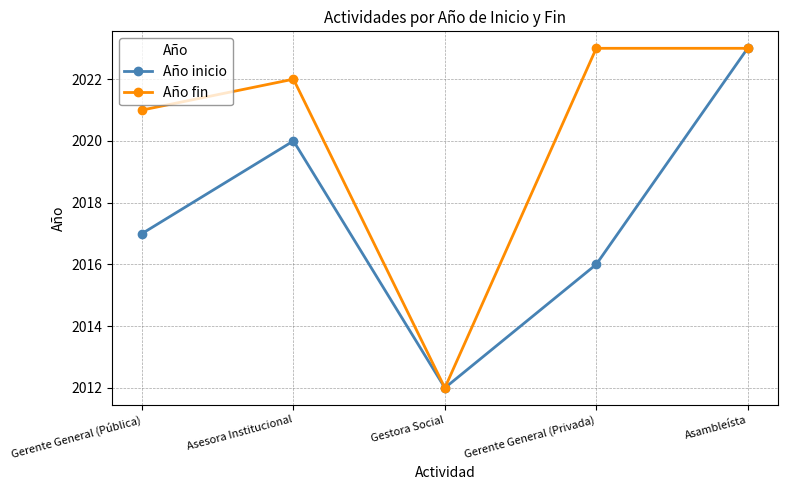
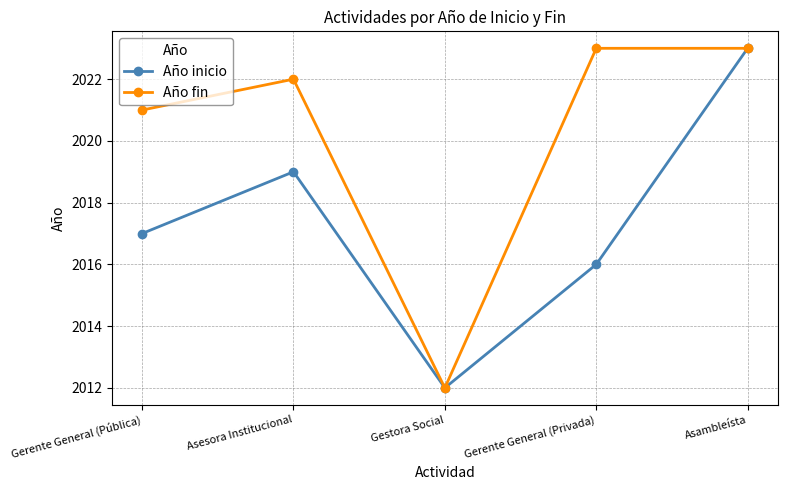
  {
    "Año inicio": {
      "Gerente General (Pública)": 2017,
-     "Asesora Institucional": 2020,
+     "Asesora Institucional": 2019,
      "Gerente General (Privada)": 2016
    },
    "Año fin": {
      "Gerente General (Pública)": 2021,
      "Asesora Institucional": 2022,
      "Gerente General (Privada)": 2023
    }
  }
